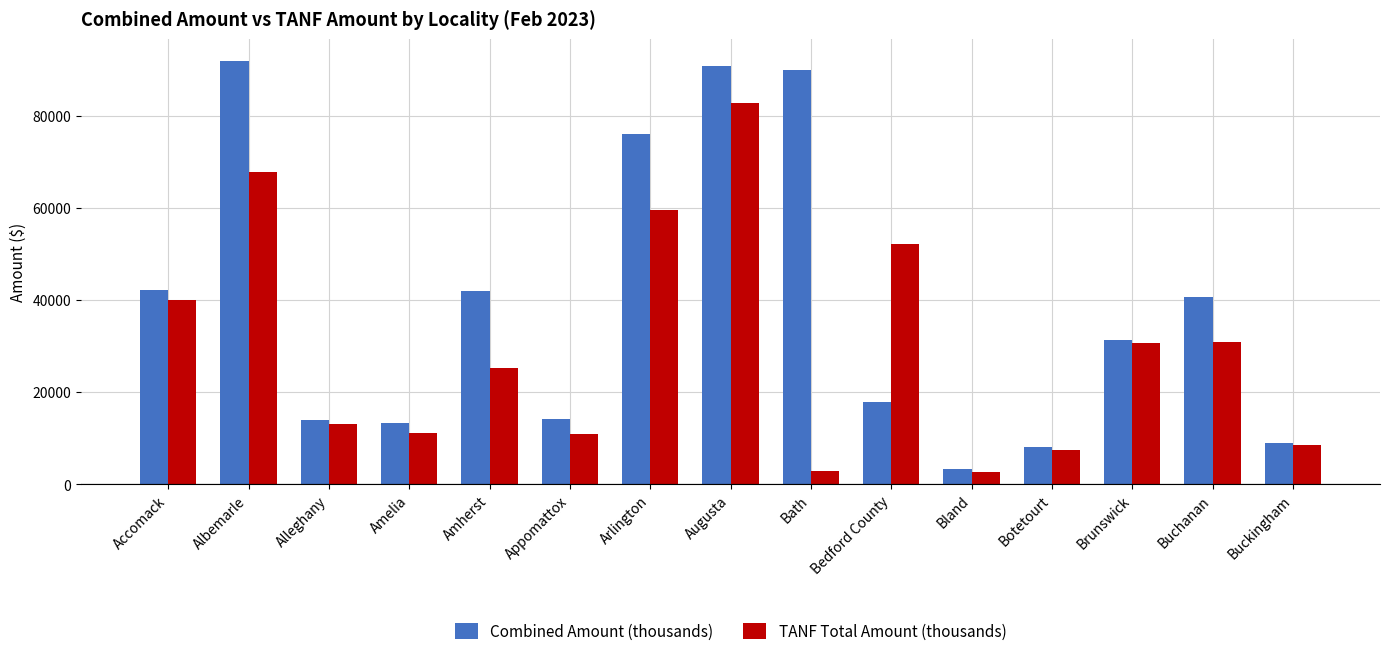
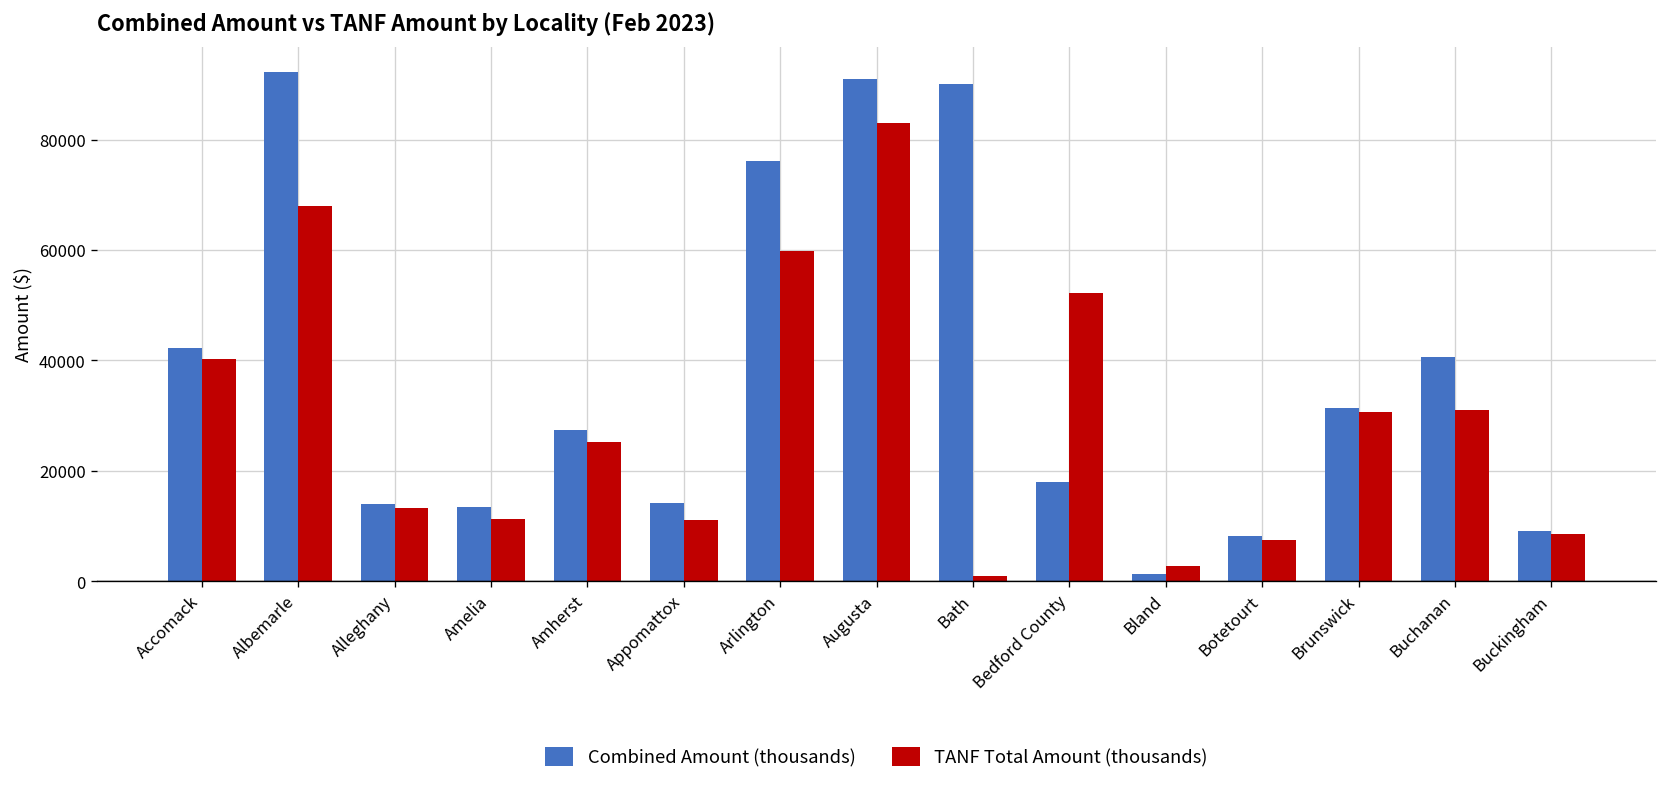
  {
    "Combined Amount (thousands)": {
      "Accomack": 42000,
      "Albemarle": 92000,
      "Alleghany": 14000,
      "Amelia": 13000,
-     "Amherst": 42000,
+     "Amherst": 27000,
      "Appomattox": 14000,
      "Arlington": 76000,
      "Augusta": 91000,
      "Bath": 90000,
      "Bedford County": 18000,
-     "Bland": 3000,
+     "Bland": 1000,
      "Botetourt": 8000,
      "Brunswick": 31000,
      "Buchanan": 41000,
      "Buckingham": 9000
    },
    "TANF Total Amount (thousands)": {
      "Accomack": 40000,
      "Albemarle": 68000,
      "Alleghany": 13000,
      "Amelia": 11000,
      "Amherst": 25000,
      "Appomattox": 11000,
      "Arlington": 60000,
      "Augusta": 83000,
-     "Bath": 3000,
+     "Bath": 1000,
      "Bedford County": 52000,
      "Bland": 3000,
      "Botetourt": 7000,
      "Brunswick": 31000,
      "Buchanan": 31000,
      "Buckingham": 9000
    }
  }
